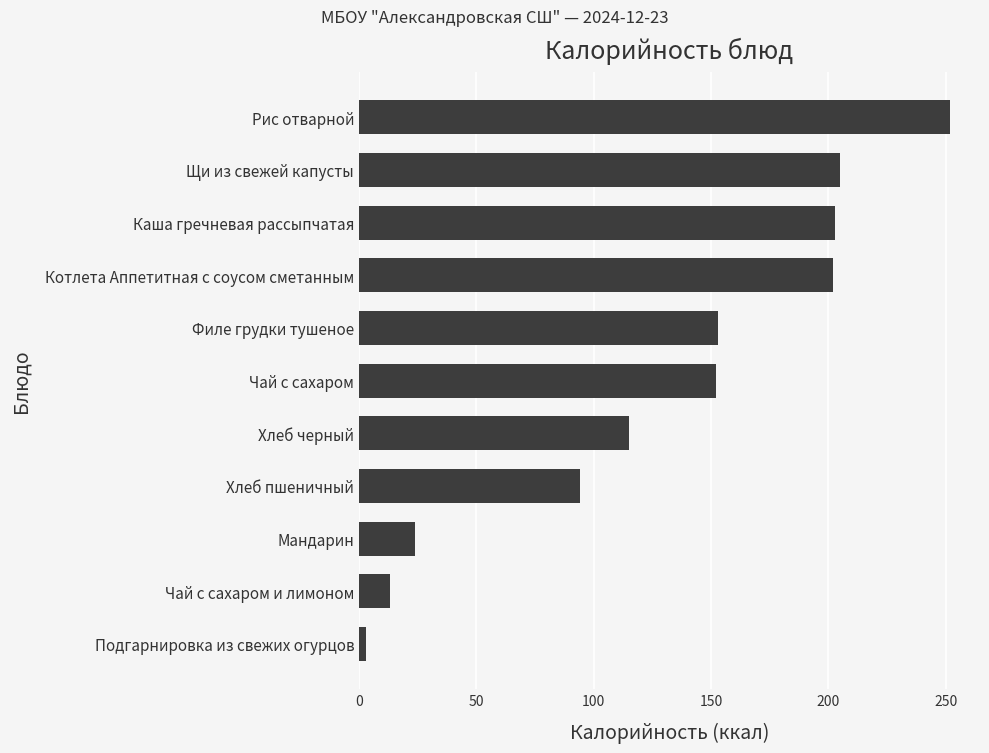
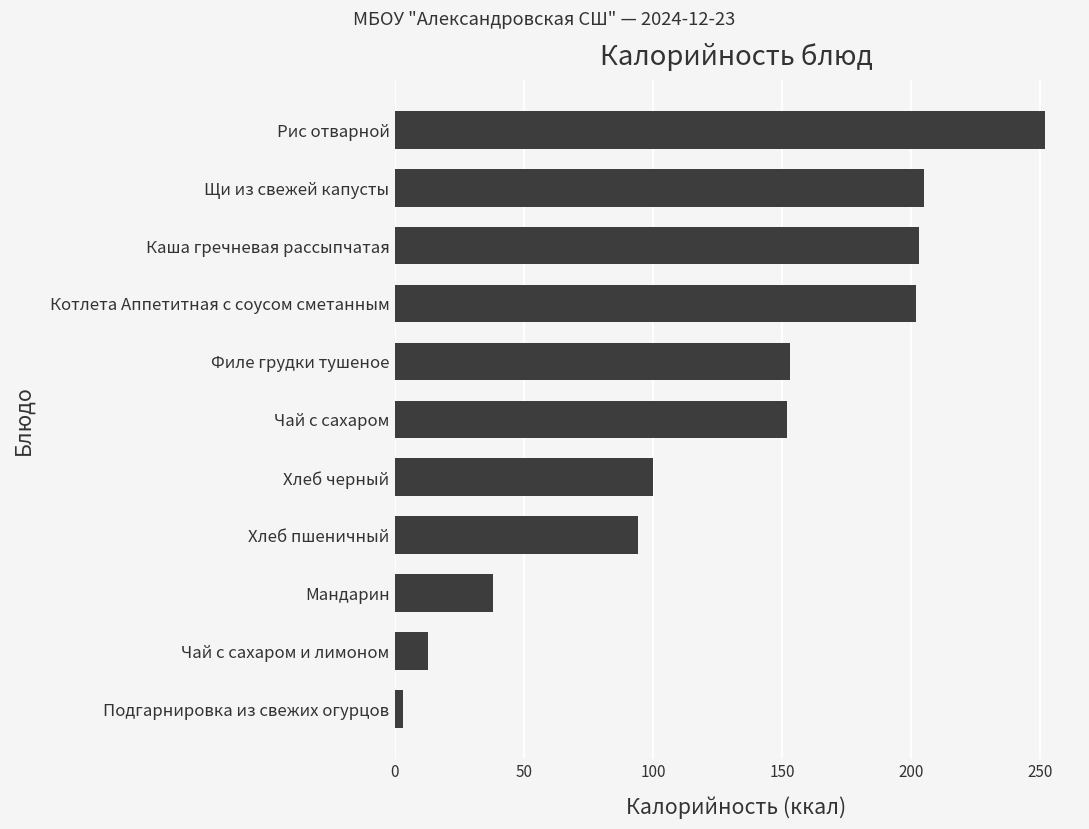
  {
    "Рис отварной": 252,
    "Щи из свежей капусты": 205,
    "Каша гречневая рассыпчатая": 203,
    "Котлета Аппетитная с соусом сметанным": 202,
    "Филе грудки тушеное": 153,
    "Чай с сахаром": 152,
-   "Хлеб черный": 115,
+   "Хлеб черный": 100,
    "Хлеб пшеничный": 94,
-   "Мандарин": 24,
+   "Мандарин": 38,
    "Чай с сахаром и лимоном": 13,
    "Подгарнировка из свежих огурцов": 3
  }
